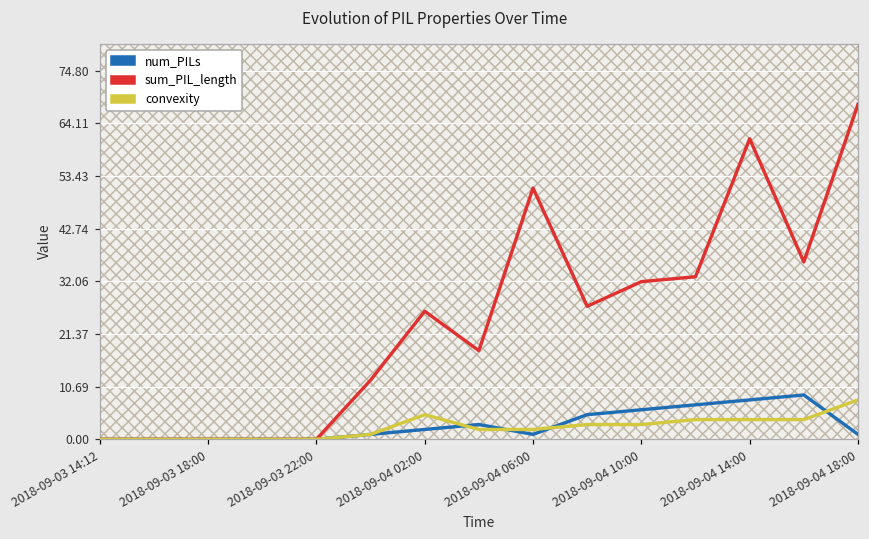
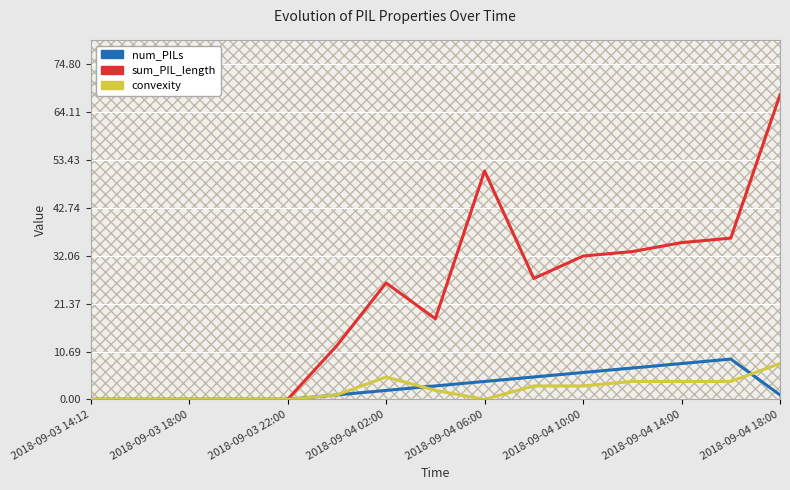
  {
    "num_PILs": {
      "2018-09-04 02:00": 2,
-     "2018-09-04 06:00": 1,
+     "2018-09-04 06:00": 4,
      "2018-09-04 10:00": 6,
      "2018-09-04 14:00": 8,
      "2018-09-04 18:00": 1
    },
    "sum_PIL_length": {
      "2018-09-04 02:00": 26,
      "2018-09-04 06:00": 51,
      "2018-09-04 10:00": 32,
-     "2018-09-04 14:00": 61,
+     "2018-09-04 14:00": 35,
      "2018-09-04 18:00": 68
    },
    "convexity": {
      "2018-09-04 02:00": 5,
-     "2018-09-04 06:00": 2,
+     "2018-09-04 06:00": 0,
      "2018-09-04 10:00": 3,
      "2018-09-04 14:00": 4,
      "2018-09-04 18:00": 8
    }
  }
